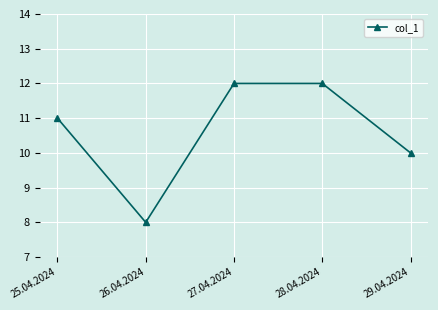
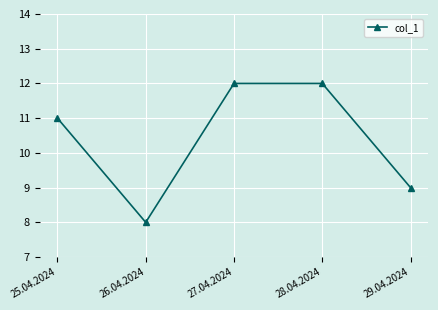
  {
    "25.04.2024": 11,
    "26.04.2024": 8,
    "27.04.2024": 12,
    "28.04.2024": 12,
-   "29.04.2024": 10
+   "29.04.2024": 9
  }
